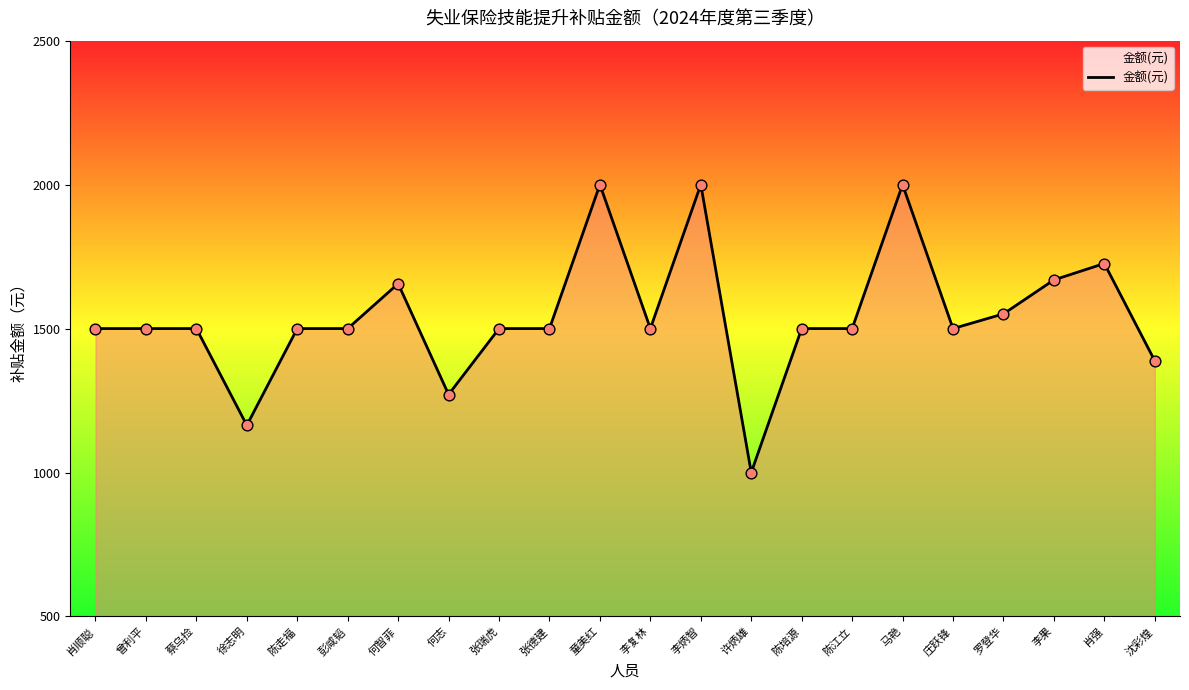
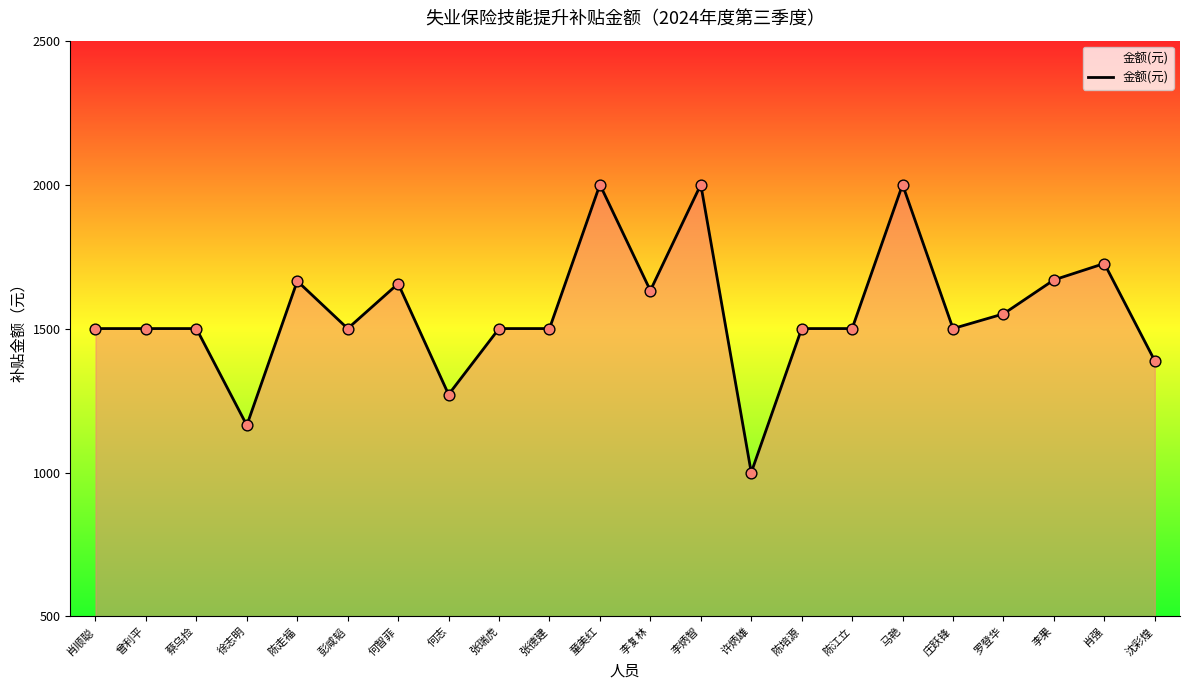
  {
    "肖顺聪": 1500,
    "曾利平": 1500,
    "蔡乌捡": 1500,
    "徐志明": 1160,
-   "陈走福": 1500,
+   "陈走福": 1670,
    "彭咸韬": 1500,
    "何智菲": 1660,
    "何志": 1270,
    "张瑞虎": 1500,
    "张德建": 1500,
    "童美红": 2000,
-   "李复林": 1500,
+   "李复林": 1630,
    "李炳智": 2000,
    "许炳雄": 1000,
    "陈培源": 1500,
    "陈江立": 1500,
    "马艳": 2000,
    "庄跃锋": 1500,
    "罗登华": 1550,
    "李果": 1670,
    "肖强": 1730,
    "沈彩煌": 1390
  }
